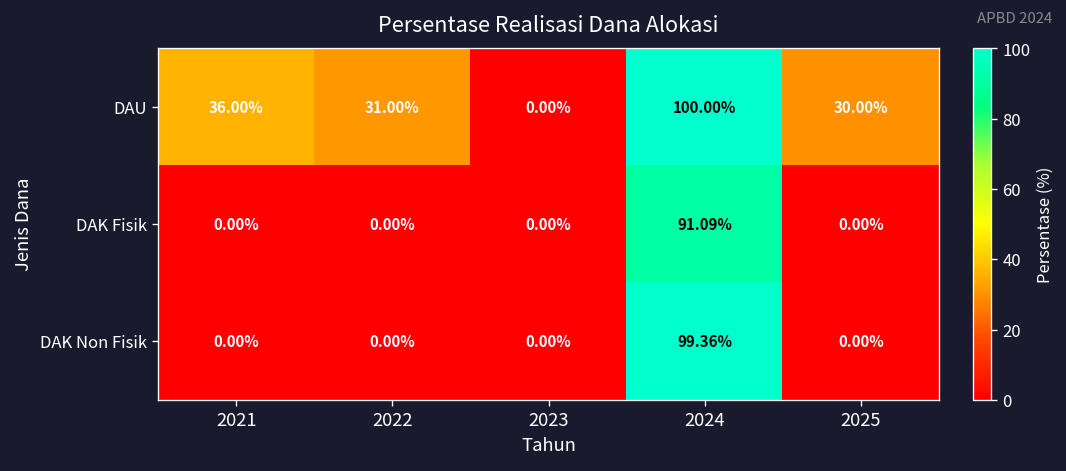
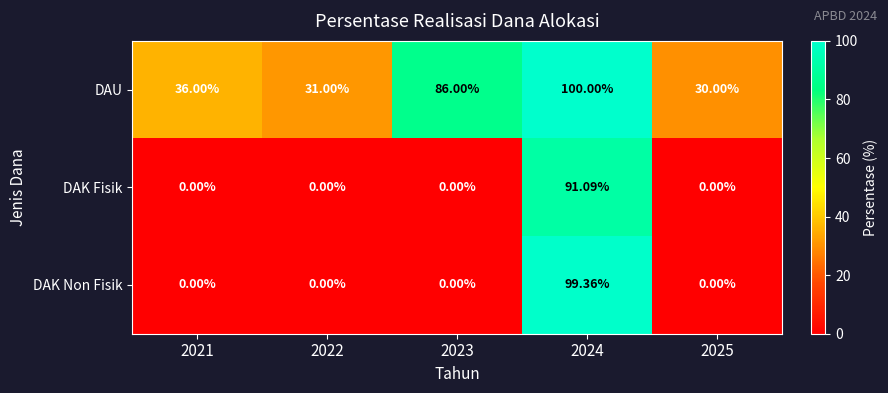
  {
    "DAU": {
      "2021": "36.00%",
      "2022": "31.00%",
-     "2023": "0.00%",
+     "2023": "86.00%",
      "2024": "100.00%",
      "2025": "30.00%"
    },
    "DAK Fisik": {
      "2021": "0.00%",
      "2022": "0.00%",
      "2023": "0.00%",
      "2024": "91.09%",
      "2025": "0.00%"
    },
    "DAK Non Fisik": {
      "2021": "0.00%",
      "2022": "0.00%",
      "2023": "0.00%",
      "2024": "99.36%",
      "2025": "0.00%"
    }
  }
